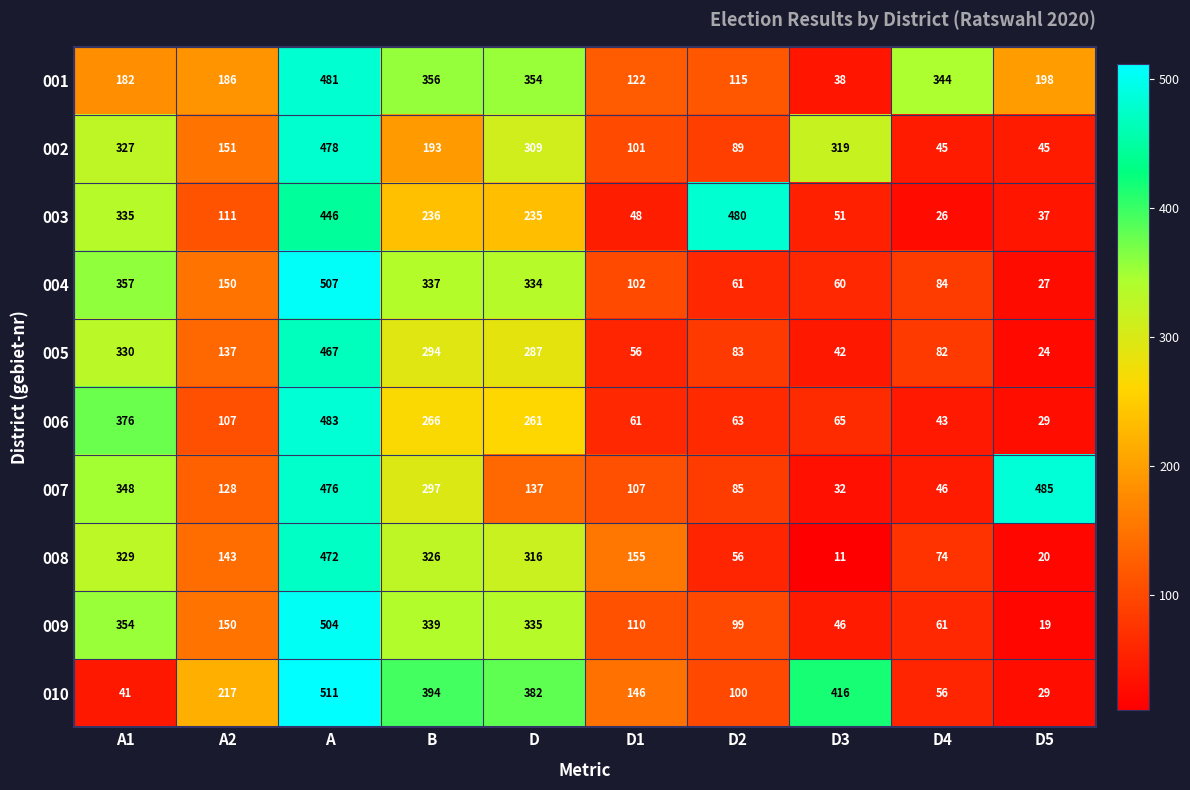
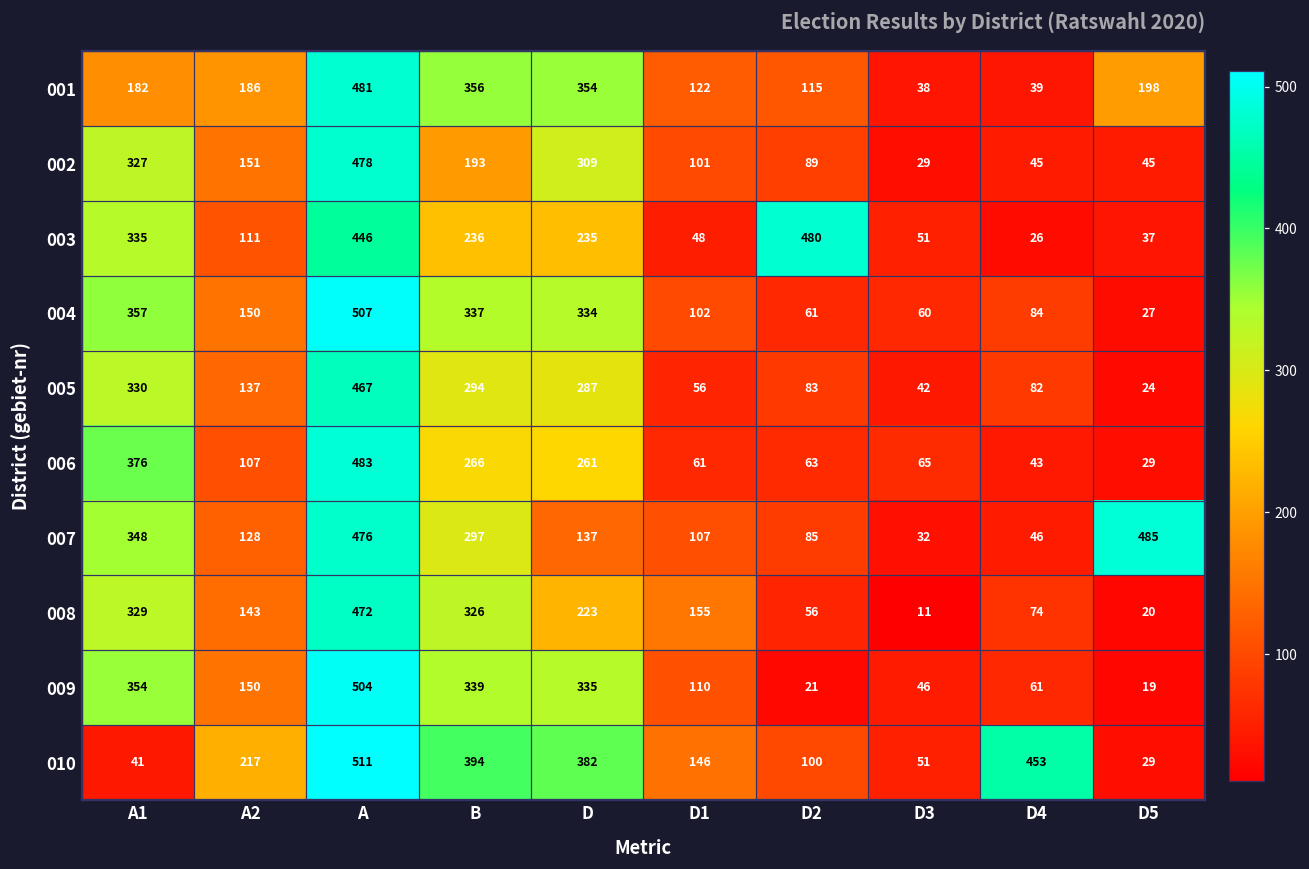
  {
    "001": {
      "A1": 182,
      "A2": 186,
      "A": 481,
      "B": 356,
      "D": 354,
      "D1": 122,
      "D2": 115,
      "D3": 38,
-     "D4": 344,
+     "D4": 39,
      "D5": 198
    },
    "002": {
      "A1": 327,
      "A2": 151,
      "A": 478,
      "B": 193,
      "D": 309,
      "D1": 101,
      "D2": 89,
-     "D3": 319,
+     "D3": 29,
      "D4": 45,
      "D5": 45
    },
    "003": {
      "A1": 335,
      "A2": 111,
      "A": 446,
      "B": 236,
      "D": 235,
      "D1": 48,
      "D2": 480,
      "D3": 51,
      "D4": 26,
      "D5": 37
    },
    "004": {
      "A1": 357,
      "A2": 150,
      "A": 507,
      "B": 337,
      "D": 334,
      "D1": 102,
      "D2": 61,
      "D3": 60,
      "D4": 84,
      "D5": 27
    },
    "005": {
      "A1": 330,
      "A2": 137,
      "A": 467,
      "B": 294,
      "D": 287,
      "D1": 56,
      "D2": 83,
      "D3": 42,
      "D4": 82,
      "D5": 24
    },
    "006": {
      "A1": 376,
      "A2": 107,
      "A": 483,
      "B": 266,
      "D": 261,
      "D1": 61,
      "D2": 63,
      "D3": 65,
      "D4": 43,
      "D5": 29
    },
    "007": {
      "A1": 348,
      "A2": 128,
      "A": 476,
      "B": 297,
      "D": 137,
      "D1": 107,
      "D2": 85,
      "D3": 32,
      "D4": 46,
      "D5": 485
    },
    "008": {
      "A1": 329,
      "A2": 143,
      "A": 472,
      "B": 326,
-     "D": 316,
+     "D": 223,
      "D1": 155,
      "D2": 56,
      "D3": 11,
      "D4": 74,
      "D5": 20
    },
    "009": {
      "A1": 354,
      "A2": 150,
      "A": 504,
      "B": 339,
      "D": 335,
      "D1": 110,
-     "D2": 99,
+     "D2": 21,
      "D3": 46,
      "D4": 61,
      "D5": 19
    },
    "010": {
      "A1": 41,
      "A2": 217,
      "A": 511,
      "B": 394,
      "D": 382,
      "D1": 146,
      "D2": 100,
-     "D3": 416,
-     "D4": 56,
+     "D3": 51,
+     "D4": 453,
      "D5": 29
    }
  }
